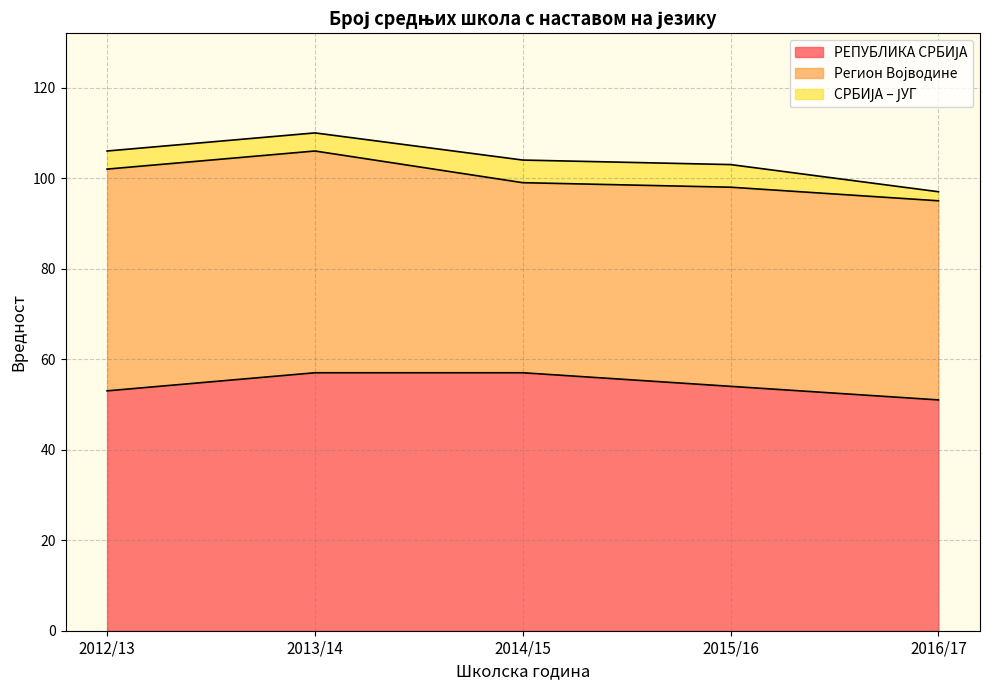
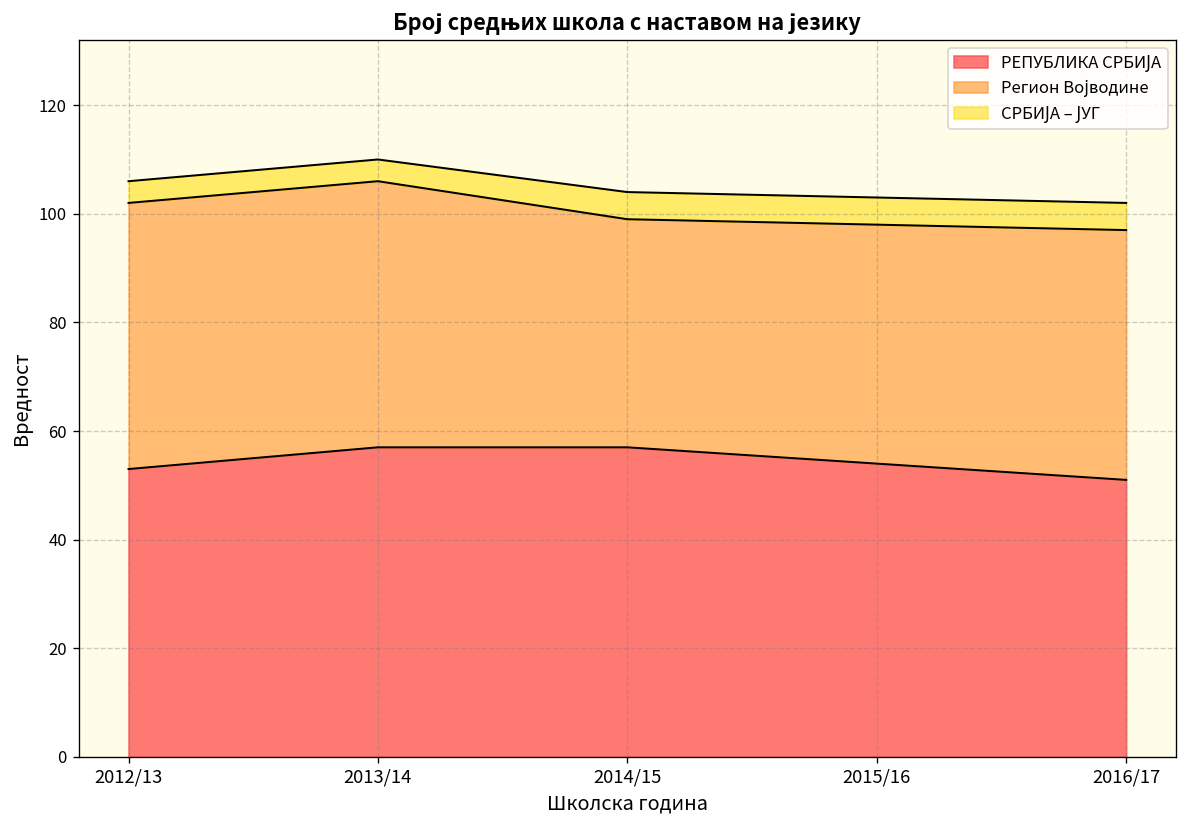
  {
    "РЕПУБЛИКА СРБИЈА": {
      "2012/13": 53,
      "2013/14": 57,
      "2014/15": 57,
      "2015/16": 54,
      "2016/17": 51
    },
    "Регион Војводине": {
      "2012/13": 49,
      "2013/14": 49,
      "2014/15": 42,
      "2015/16": 44,
-     "2016/17": 44
+     "2016/17": 46
    },
    "СРБИЈА – ЈУГ": {
      "2012/13": 4,
      "2013/14": 4,
      "2014/15": 5,
      "2015/16": 5,
-     "2016/17": 2
+     "2016/17": 5
    }
  }
